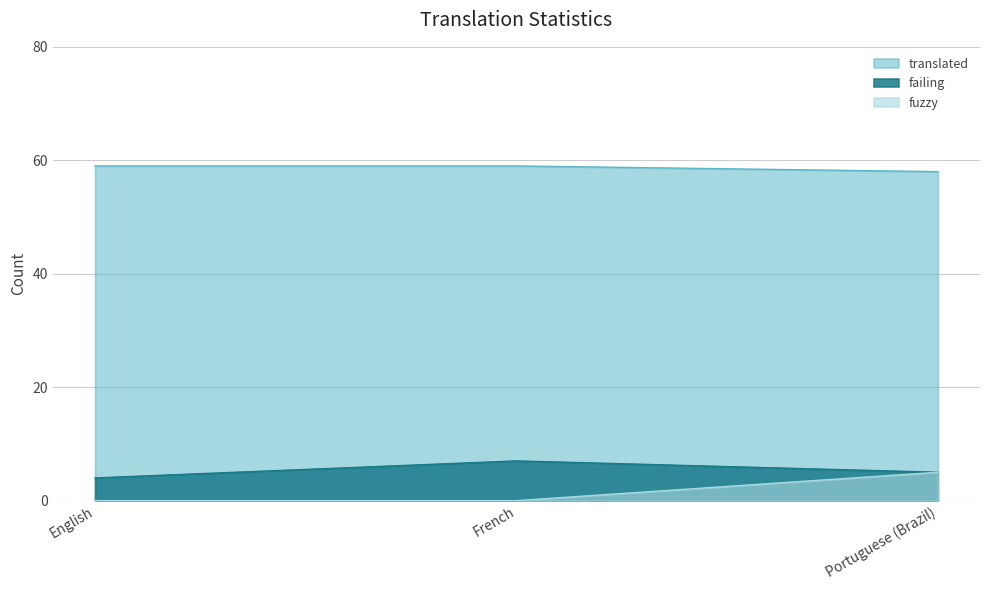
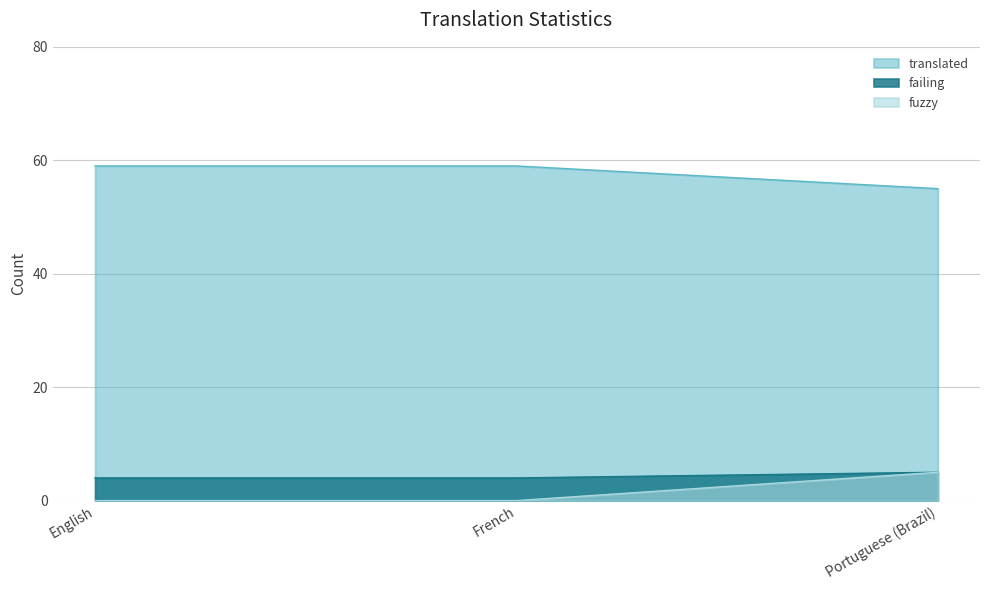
  {
    "translated": {
      "English": 59,
      "French": 59,
-     "Portuguese (Brazil)": 58
+     "Portuguese (Brazil)": 55
    },
    "failing": {
      "English": 4,
-     "French": 7
+     "French": 4
    },
    "fuzzy": {
      "English": 0,
      "French": 0
    }
  }
